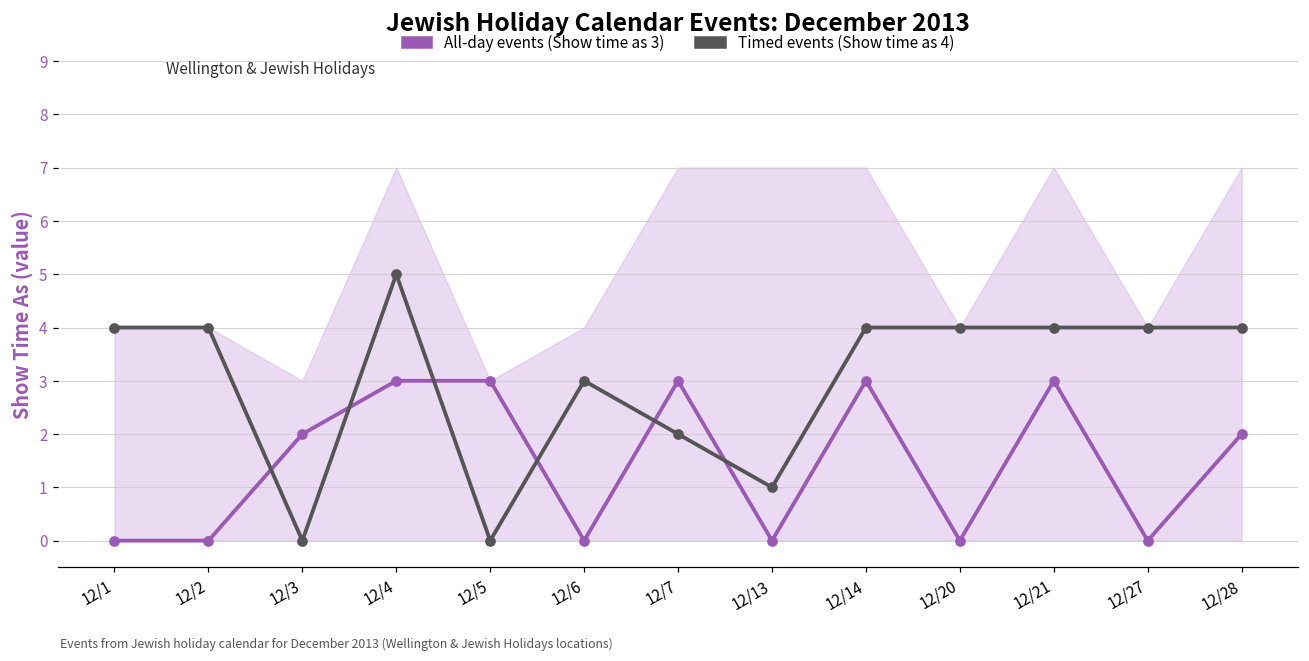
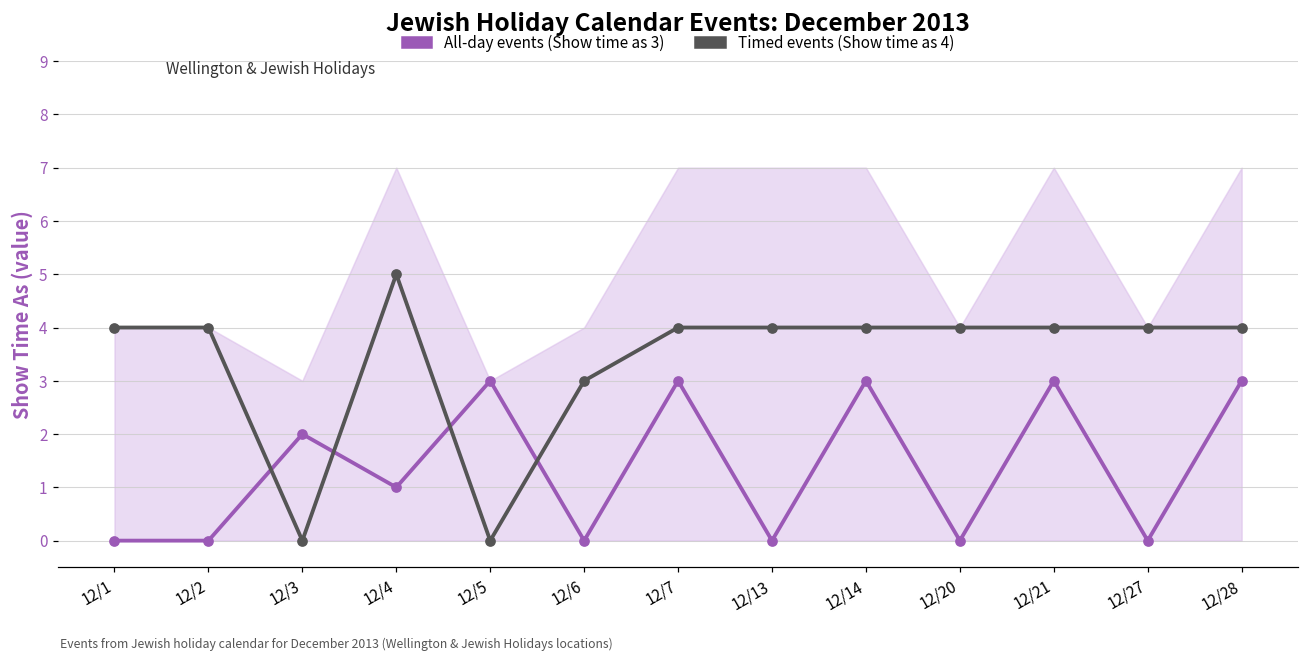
  {
    "All-day events (Show time as 3)": {
      "12/1": 0,
      "12/2": 0,
      "12/3": 2,
-     "12/4": 3,
+     "12/4": 1,
      "12/6": 0,
      "12/7": 3,
      "12/13": 0,
      "12/14": 3,
      "12/20": 0,
      "12/21": 3,
      "12/27": 0,
-     "12/28": 2
+     "12/28": 3
    },
    "Timed events (Show time as 4)": {
      "12/3": 0,
      "12/4": 5,
      "12/5": 0,
      "12/6": 3,
-     "12/7": 2,
-     "12/13": 1,
+     "12/7": 4,
+     "12/13": 4,
      "12/14": 4,
      "12/21": 4,
      "12/28": 4
    }
  }
